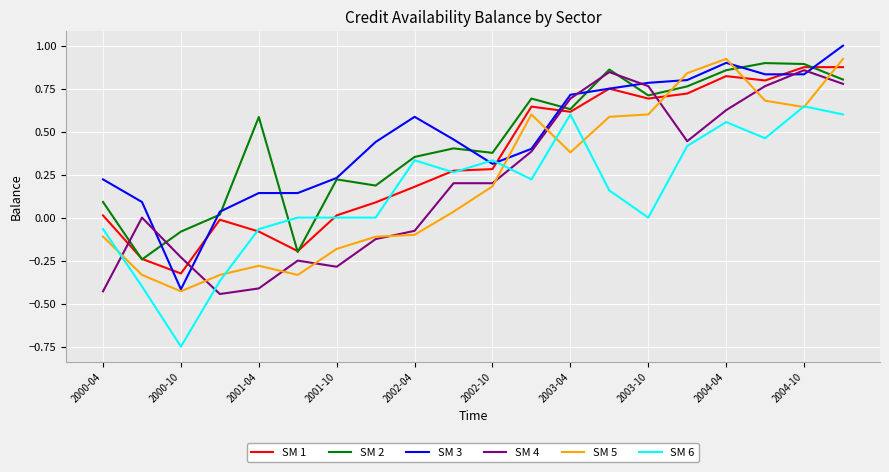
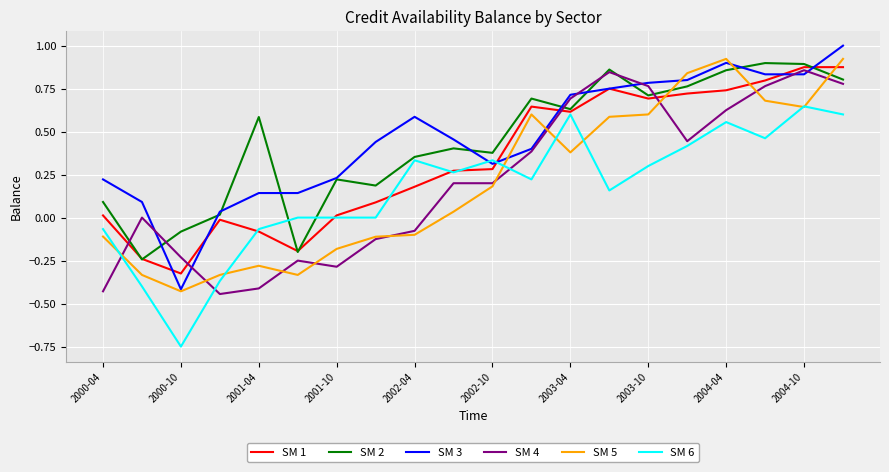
  {
    "SM 1": {
      "2000-04": 0.01,
      "2000-10": -0.33,
      "2002-04": 0.18,
      "2002-10": 0.28,
      "2003-04": 0.62,
      "2003-10": 0.69,
-     "2004-04": 0.82,
+     "2004-04": 0.74,
      "2004-10": 0.88
    },
    "SM 2": {
      "2000-04": 0.09,
      "2000-10": -0.08,
      "2001-04": 0.59,
      "2002-04": 0.35,
      "2002-10": 0.38,
      "2003-04": 0.63,
      "2003-10": 0.71,
      "2004-04": 0.86,
      "2004-10": 0.89
    },
    "SM 3": {
      "2000-04": 0.22,
      "2001-04": 0.14,
      "2002-04": 0.59,
      "2002-10": 0.31,
      "2003-04": 0.71,
      "2003-10": 0.78,
      "2004-04": 0.90,
      "2004-10": 0.83
    },
    "SM 4": {
      "2000-04": -0.43,
      "2000-10": -0.23,
      "2001-04": -0.41,
      "2001-10": -0.29,
      "2002-04": -0.08,
      "2002-10": 0.20,
      "2003-04": 0.69,
      "2003-10": 0.76,
      "2004-04": 0.63,
      "2004-10": 0.86
    },
    "SM 5": {
      "2000-04": -0.11,
      "2001-04": -0.28,
      "2001-10": -0.18,
      "2002-04": -0.10,
      "2002-10": 0.18,
      "2003-04": 0.38,
      "2003-10": 0.60,
      "2004-04": 0.92
    },
    "SM 6": {
      "2000-04": -0.07,
      "2000-10": -0.75,
      "2002-04": 0.33,
      "2002-10": 0.33,
      "2003-04": 0.6,
-     "2003-10": 0.0,
+     "2003-10": 0.3,
      "2004-04": 0.56
    }
  }
